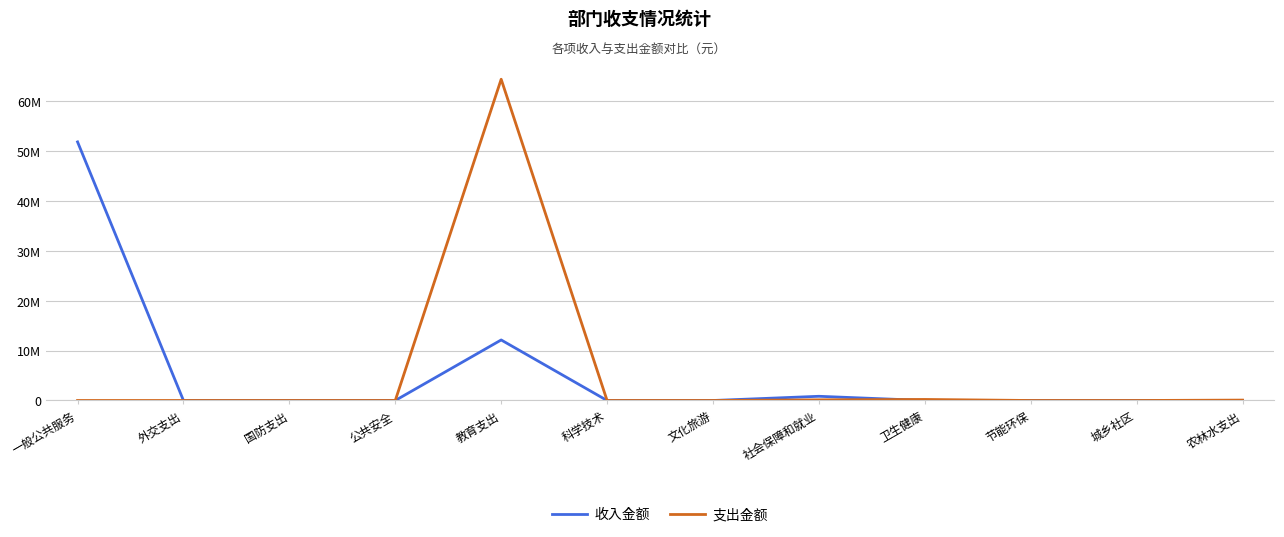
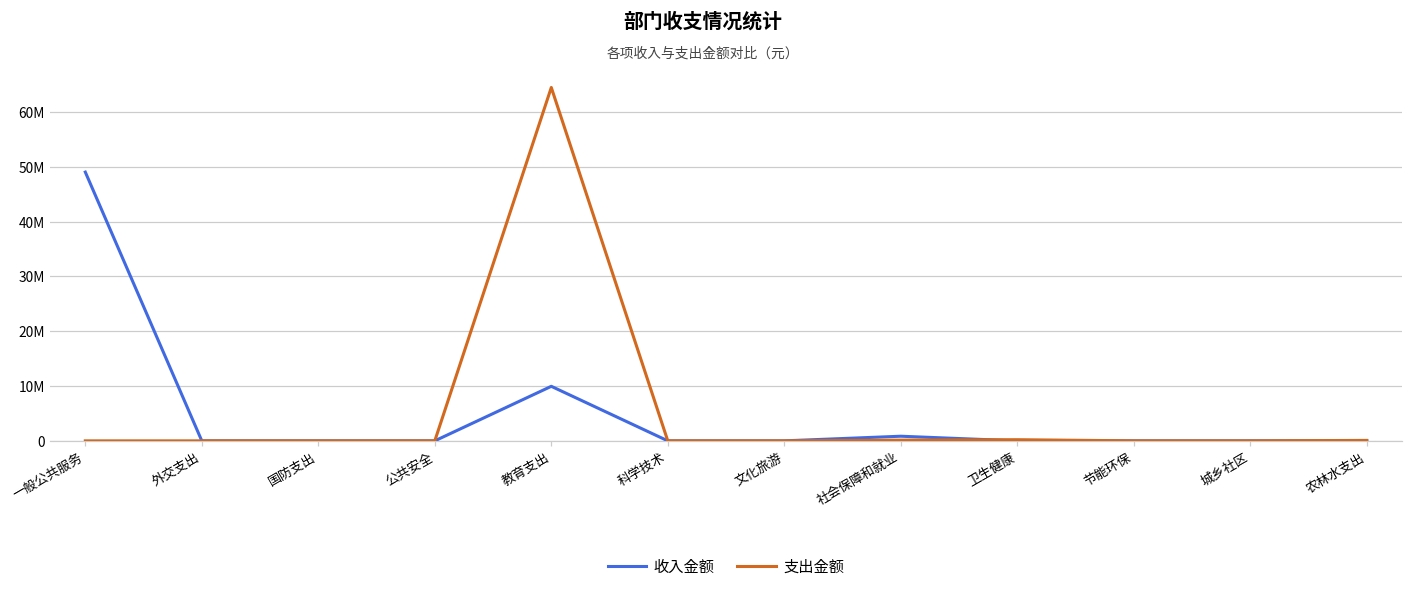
  {
    "收入金额": {
-     "一般公共服务": 52000000,
-     "教育支出": 12000000,
+     "一般公共服务": 49000000,
+     "教育支出": 10000000,
      "社会保障和就业": 1000000
    },
    "支出金额": {
      "一般公共服务": 0,
      "教育支出": 64000000,
      "社会保障和就业": 0
    }
  }
